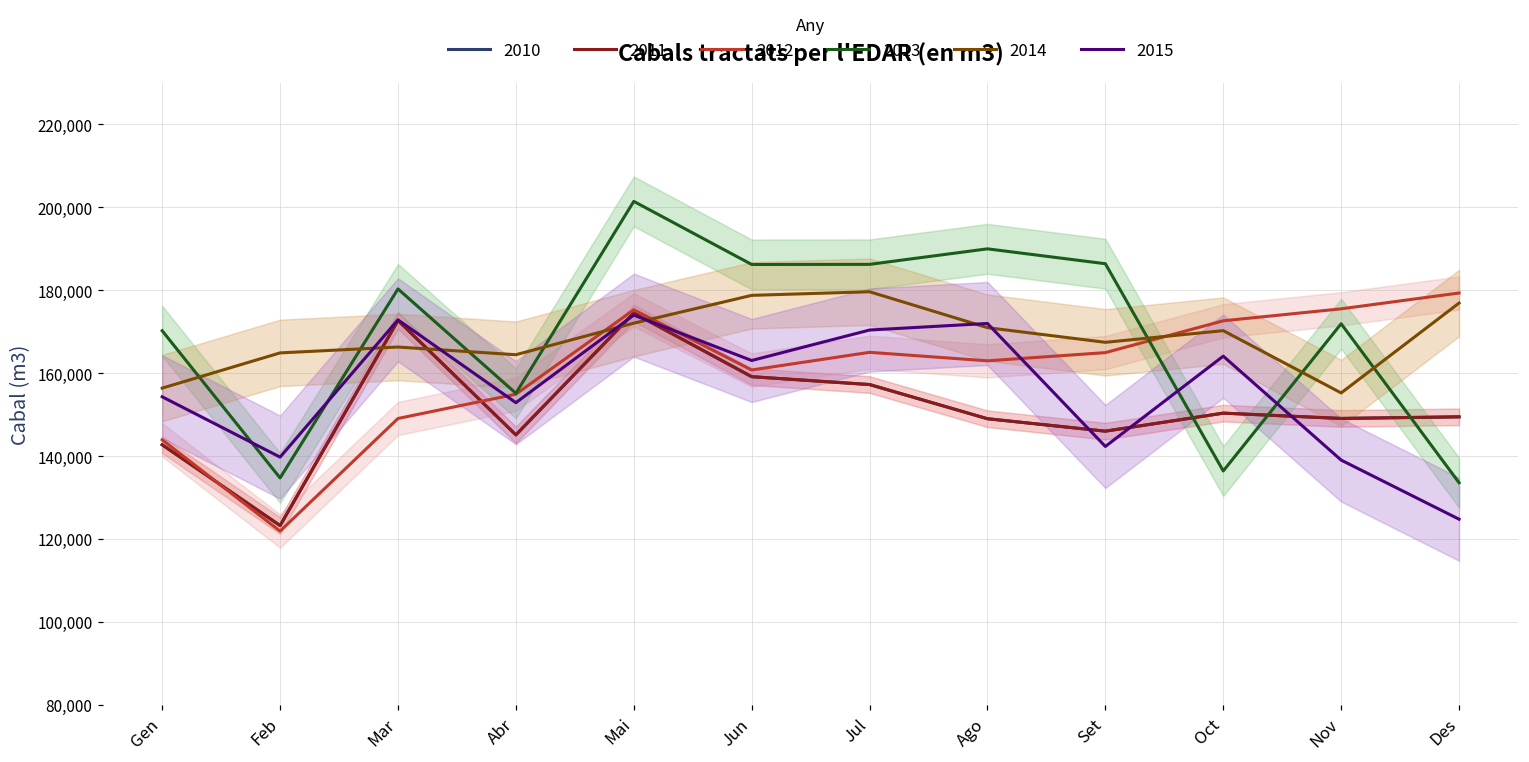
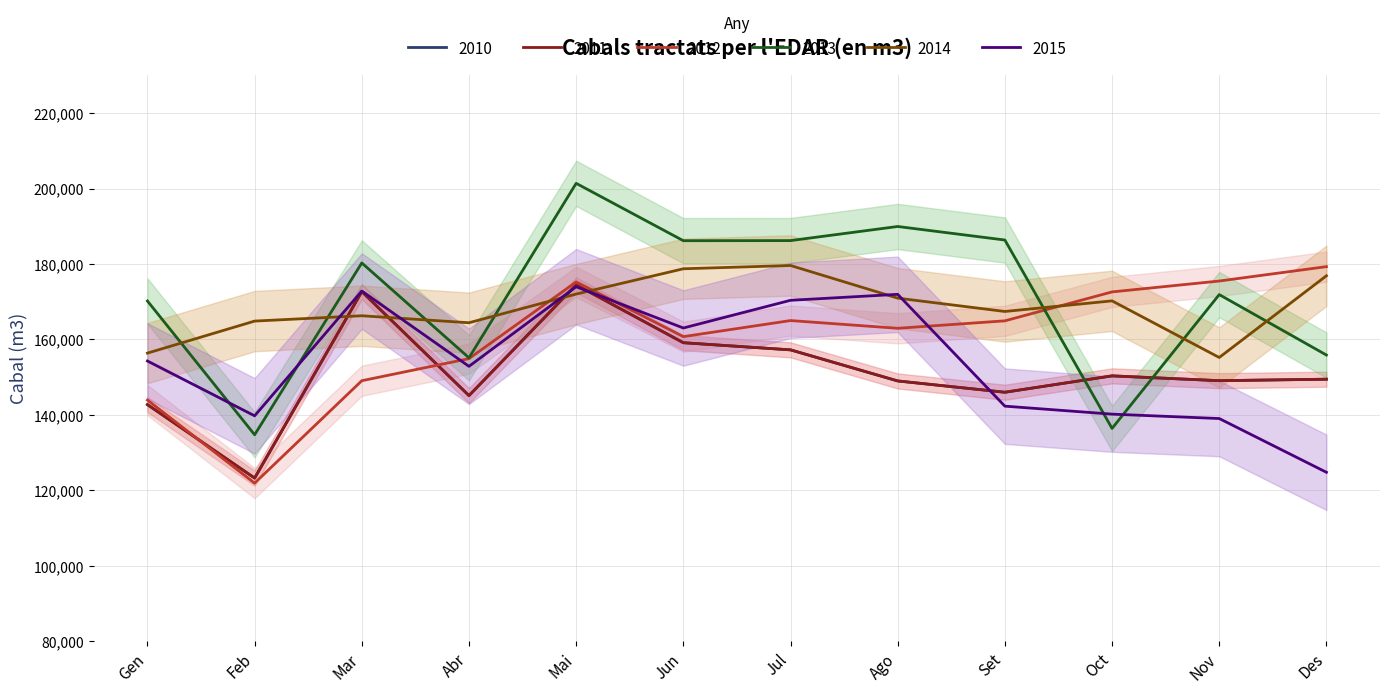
  {
    "2013": {
      "Gen": "170,000",
      "Feb": "135,000",
      "Mar": "180,000",
      "Mai": "201,000",
      "Jul": "186,000",
      "Ago": "190,000",
      "Set": "186,000",
      "Oct": "136,000",
      "Nov": "172,000",
-     "Des": "134,000"
+     "Des": "156,000"
    },
    "2015": {
      "Gen": "154,000",
      "Feb": "140,000",
      "Abr": "153,000",
      "Jun": "163,000",
      "Jul": "170,000",
      "Ago": "172,000",
      "Set": "142,000",
-     "Oct": "164,000",
+     "Oct": "140,000",
      "Nov": "139,000",
      "Des": "125,000"
    }
  }
